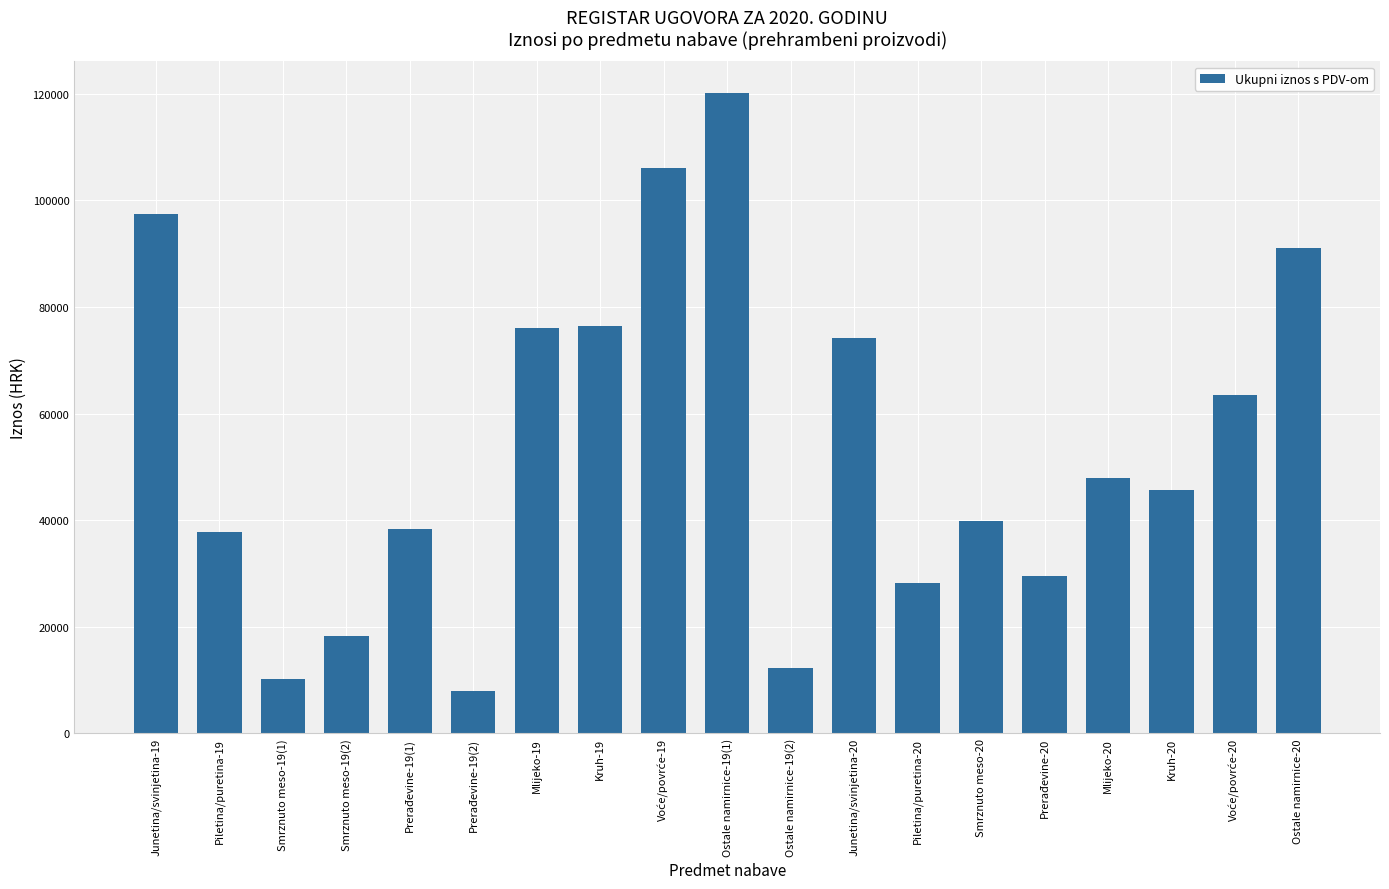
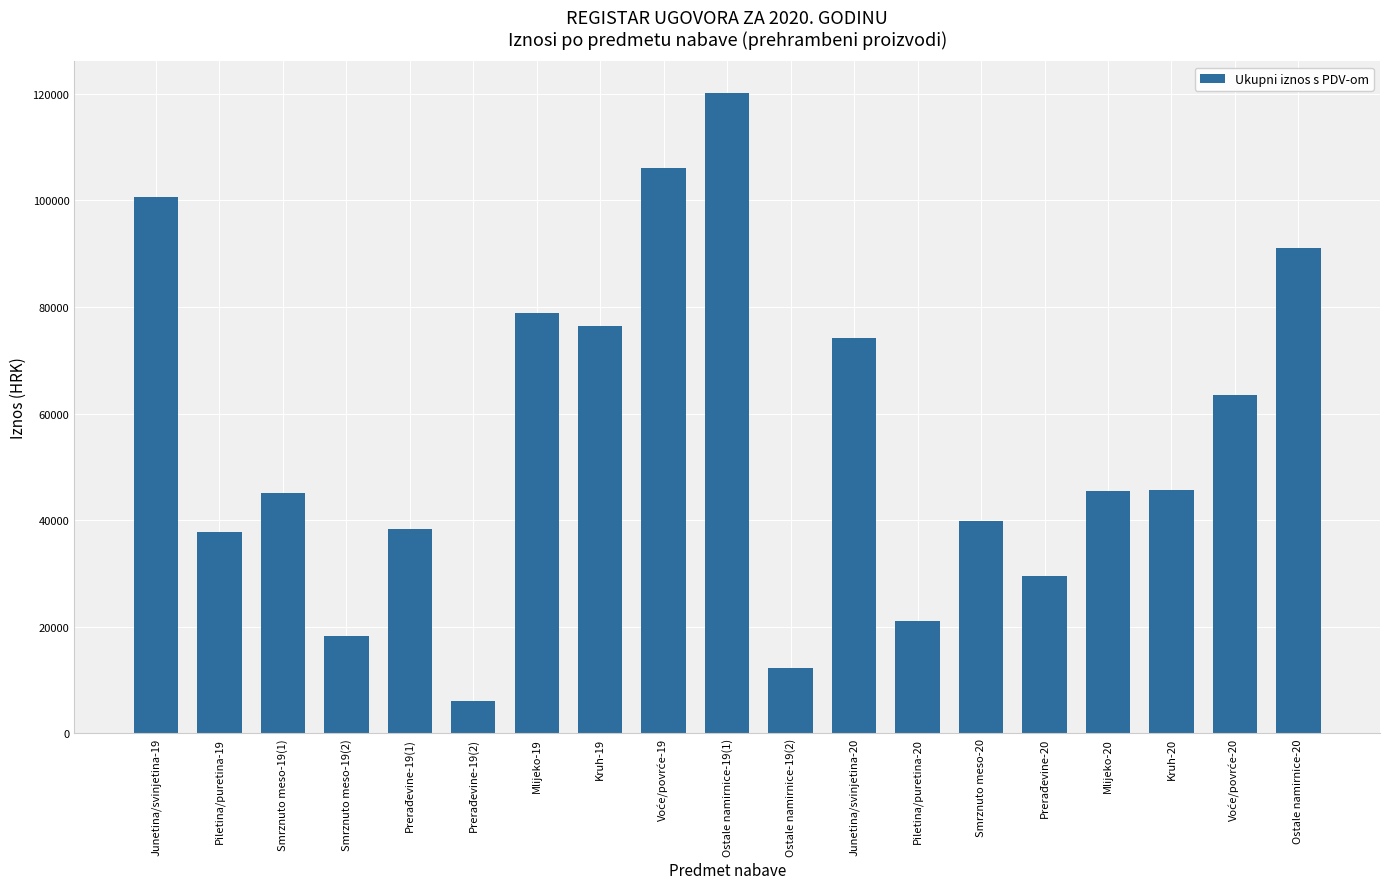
  {
-   "Junetina/svinjetina-19": 98000,
+   "Junetina/svinjetina-19": 101000,
    "Piletina/puretina-19": 38000,
-   "Smrznuto meso-19(1)": 10000,
+   "Smrznuto meso-19(1)": 45000,
    "Smrznuto meso-19(2)": 18000,
    "Prerađevine-19(1)": 38000,
-   "Prerađevine-19(2)": 8000,
-   "Mlijeko-19": 76000,
+   "Prerađevine-19(2)": 6000,
+   "Mlijeko-19": 79000,
    "Kruh-19": 76000,
    "Voće/povrće-19": 106000,
    "Ostale namirnice-19(1)": 120000,
    "Ostale namirnice-19(2)": 12000,
    "Junetina/svinjetina-20": 74000,
-   "Piletina/puretina-20": 28000,
+   "Piletina/puretina-20": 21000,
    "Smrznuto meso-20": 40000,
    "Prerađevine-20": 30000,
-   "Mlijeko-20": 48000,
+   "Mlijeko-20": 45000,
    "Kruh-20": 46000,
    "Voće/povrće-20": 63000,
    "Ostale namirnice-20": 91000
  }
